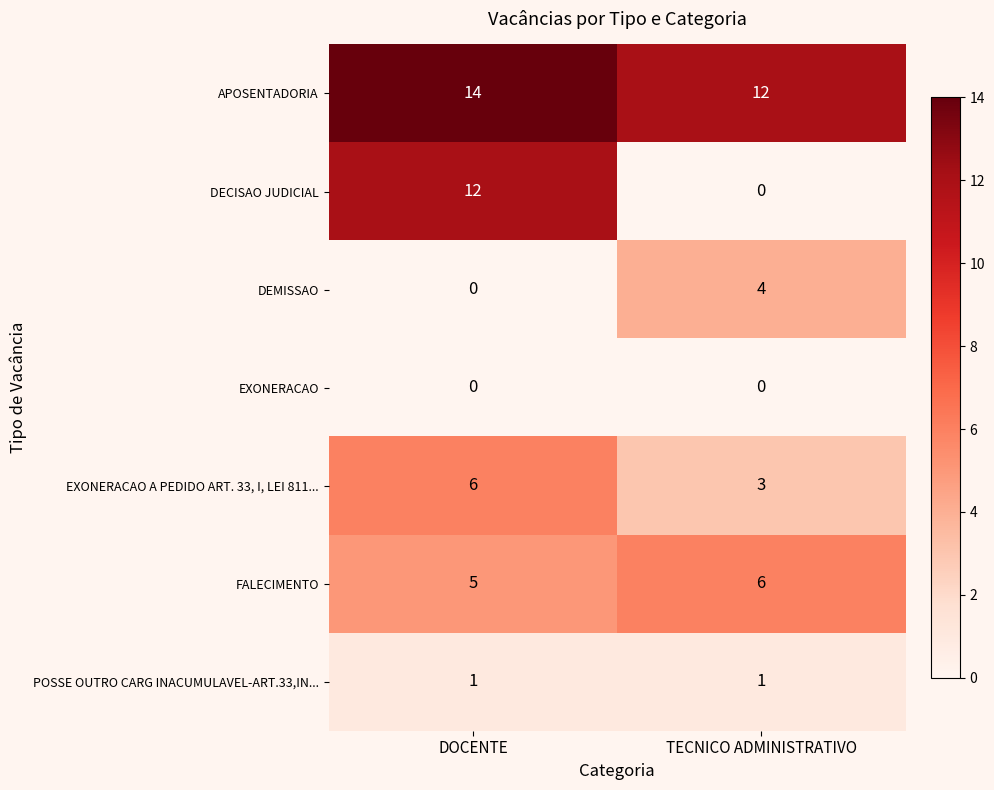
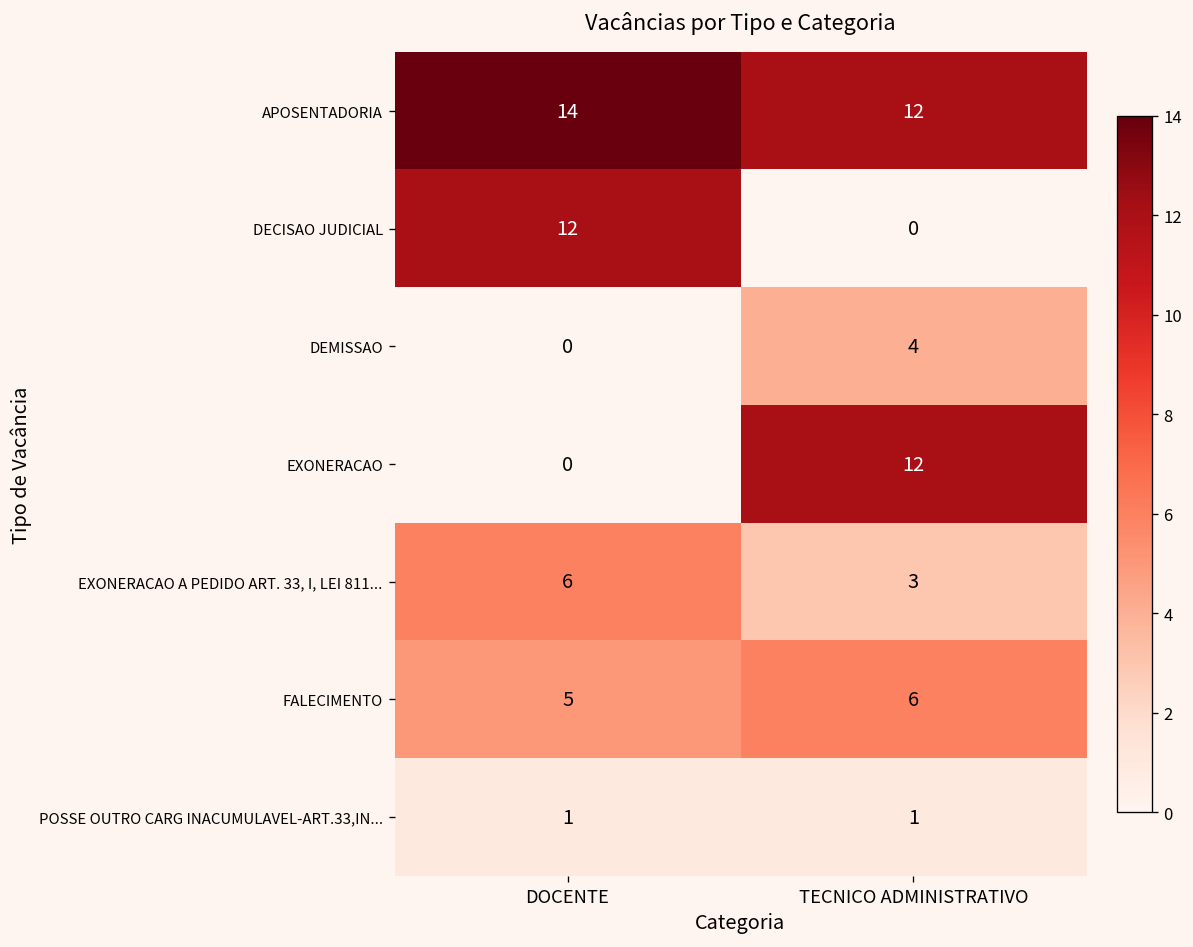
  {
    "APOSENTADORIA": {
      "DOCENTE": 14,
      "TECNICO ADMINISTRATIVO": 12
    },
    "DECISAO JUDICIAL": {
      "DOCENTE": 12,
      "TECNICO ADMINISTRATIVO": 0
    },
    "DEMISSAO": {
      "DOCENTE": 0,
      "TECNICO ADMINISTRATIVO": 4
    },
    "EXONERACAO": {
      "DOCENTE": 0,
-     "TECNICO ADMINISTRATIVO": 0
+     "TECNICO ADMINISTRATIVO": 12
    },
    "EXONERACAO A PEDIDO ART. 33, I, LEI 811...": {
      "DOCENTE": 6,
      "TECNICO ADMINISTRATIVO": 3
    },
    "FALECIMENTO": {
      "DOCENTE": 5,
      "TECNICO ADMINISTRATIVO": 6
    },
    "POSSE OUTRO CARG INACUMULAVEL-ART.33,IN...": {
      "DOCENTE": 1,
      "TECNICO ADMINISTRATIVO": 1
    }
  }
